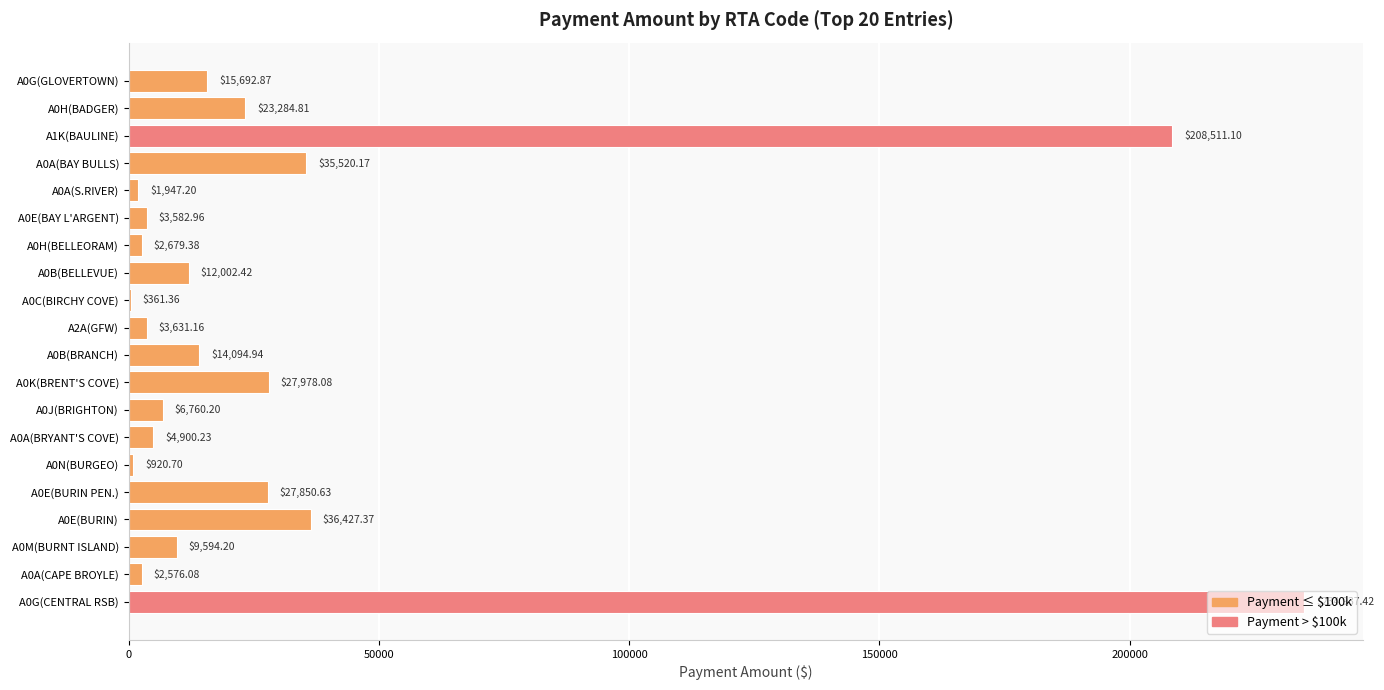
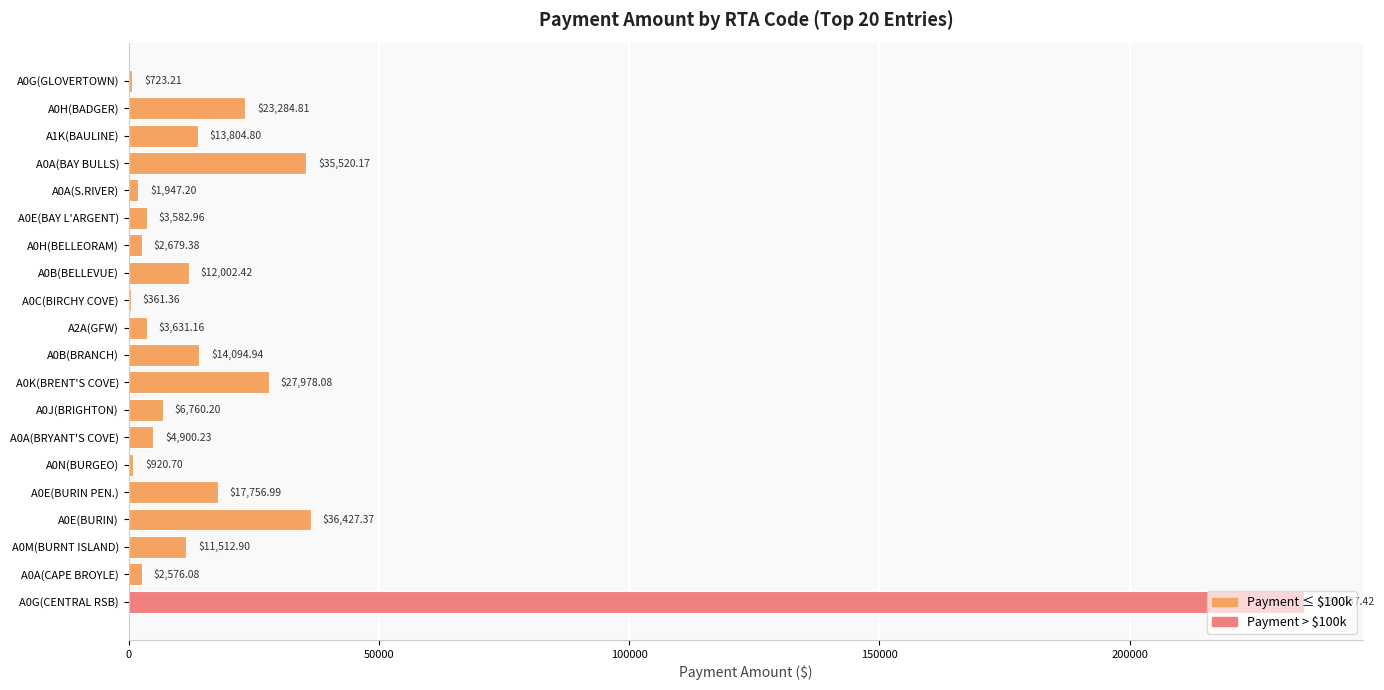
  {
-   "A0G(GLOVERTOWN)": "$15,692.87",
+   "A0G(GLOVERTOWN)": "$723.21",
    "A0H(BADGER)": "$23,284.81",
-   "A1K(BAULINE)": "$208,511.10",
+   "A1K(BAULINE)": "$13,804.80",
    "A0A(BAY BULLS)": "$35,520.17",
    "A0A(S.RIVER)": "$1,947.20",
    "A0E(BAY L'ARGENT)": "$3,582.96",
    "A0H(BELLEORAM)": "$2,679.38",
    "A0B(BELLEVUE)": "$12,002.42",
    "A0C(BIRCHY COVE)": "$361.36",
    "A2A(GFW)": "$3,631.16",
    "A0B(BRANCH)": "$14,094.94",
    "A0K(BRENT'S COVE)": "$27,978.08",
    "A0J(BRIGHTON)": "$6,760.20",
    "A0A(BRYANT'S COVE)": "$4,900.23",
    "A0N(BURGEO)": "$920.70",
-   "A0E(BURIN PEN.)": "$27,850.63",
+   "A0E(BURIN PEN.)": "$17,756.99",
    "A0E(BURIN)": "$36,427.37",
-   "A0M(BURNT ISLAND)": "$9,594.20",
+   "A0M(BURNT ISLAND)": "$11,512.90",
    "A0A(CAPE BROYLE)": "$2,576.08"
  }
